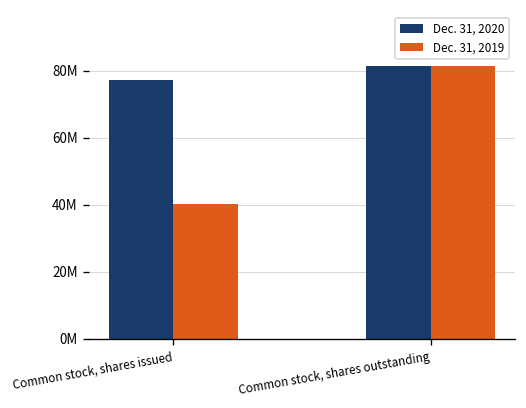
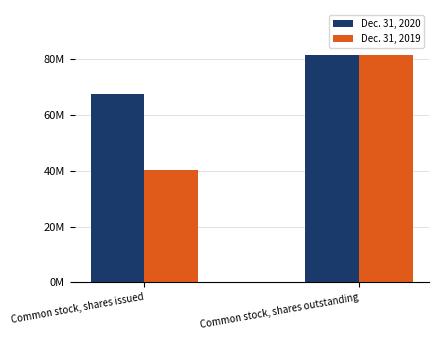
  {
    "Dec. 31, 2020": {
-     "Common stock, shares issued": 77000000,
+     "Common stock, shares issued": 67000000,
      "Common stock, shares outstanding": 81000000
    },
    "Dec. 31, 2019": {
      "Common stock, shares issued": 40000000,
      "Common stock, shares outstanding": 81000000
    }
  }
